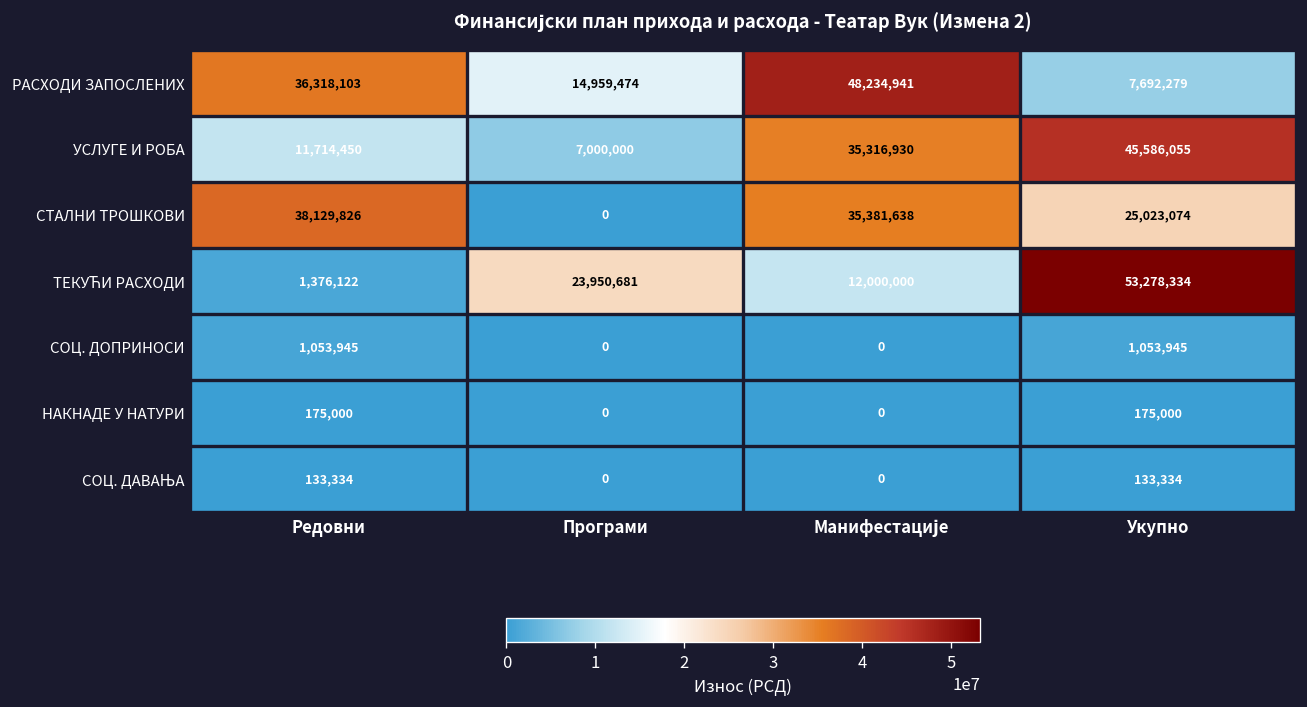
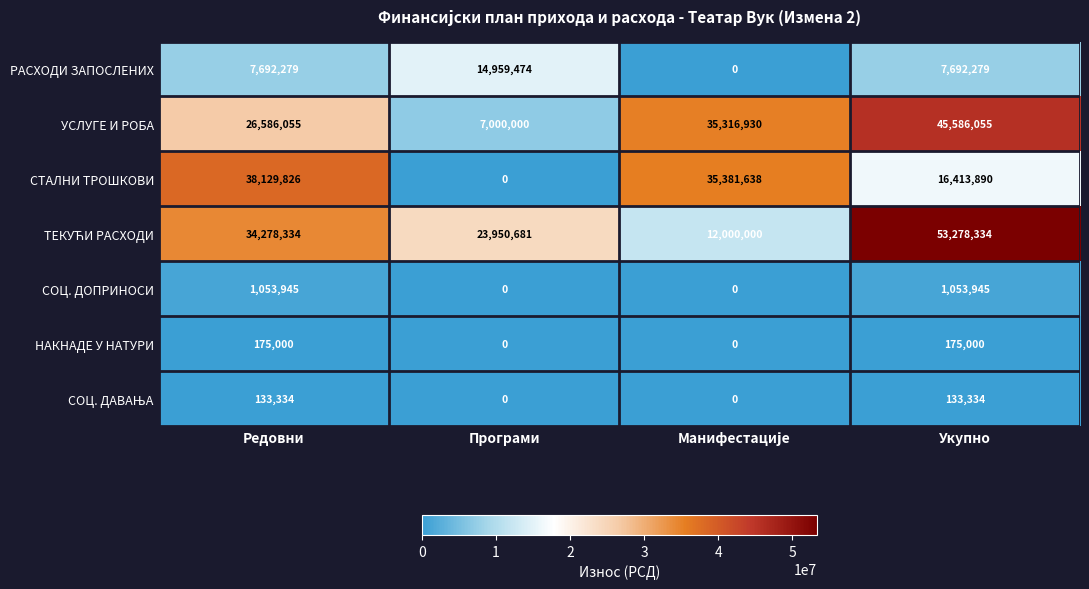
  {
    "РАСХОДИ ЗАПОСЛЕНИХ": {
-     "Редовни": "36,318,103",
+     "Редовни": "7,692,279",
      "Програми": "14,959,474",
-     "Манифестације": "48,234,941",
+     "Манифестације": "0",
      "Укупно": "7,692,279"
    },
    "УСЛУГЕ И РОБА": {
-     "Редовни": "11,714,450",
+     "Редовни": "26,586,055",
      "Програми": "7,000,000",
      "Манифестације": "35,316,930",
      "Укупно": "45,586,055"
    },
    "СТАЛНИ ТРОШКОВИ": {
      "Редовни": "38,129,826",
      "Програми": "0",
      "Манифестације": "35,381,638",
-     "Укупно": "25,023,074"
+     "Укупно": "16,413,890"
    },
    "ТЕКУЋИ РАСХОДИ": {
-     "Редовни": "1,376,122",
+     "Редовни": "34,278,334",
      "Програми": "23,950,681",
      "Манифестације": "12,000,000",
      "Укупно": "53,278,334"
    },
    "СОЦ. ДОПРИНОСИ": {
      "Редовни": "1,053,945",
      "Програми": "0",
      "Манифестације": "0",
      "Укупно": "1,053,945"
    },
    "НАКНАДЕ У НАТУРИ": {
      "Редовни": "175,000",
      "Програми": "0",
      "Манифестације": "0",
      "Укупно": "175,000"
    },
    "СОЦ. ДАВАЊА": {
      "Редовни": "133,334",
      "Програми": "0",
      "Манифестације": "0",
      "Укупно": "133,334"
    }
  }
